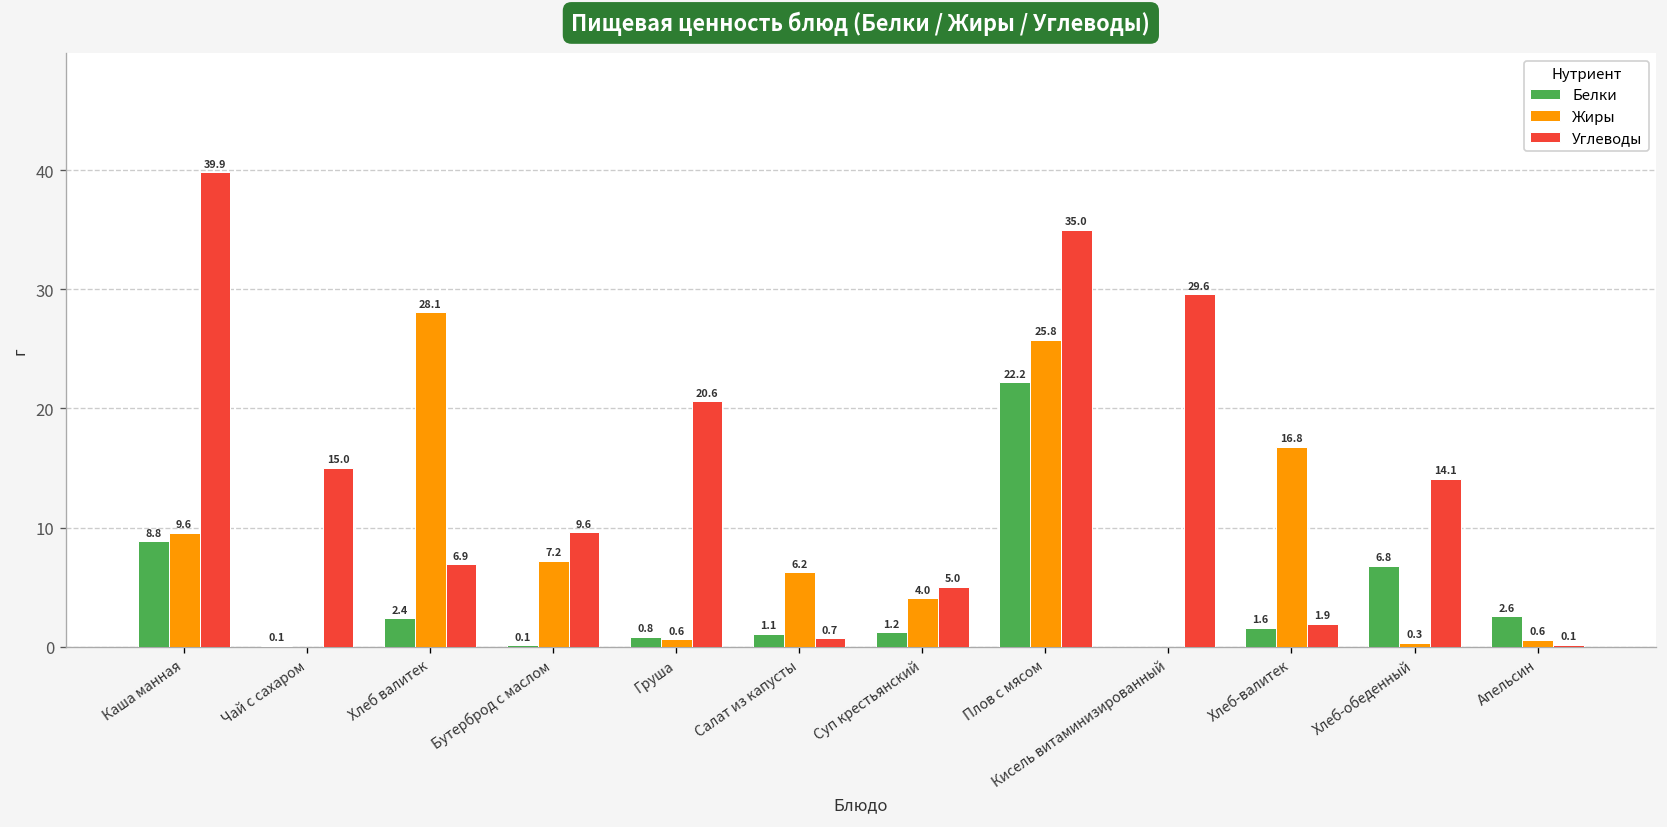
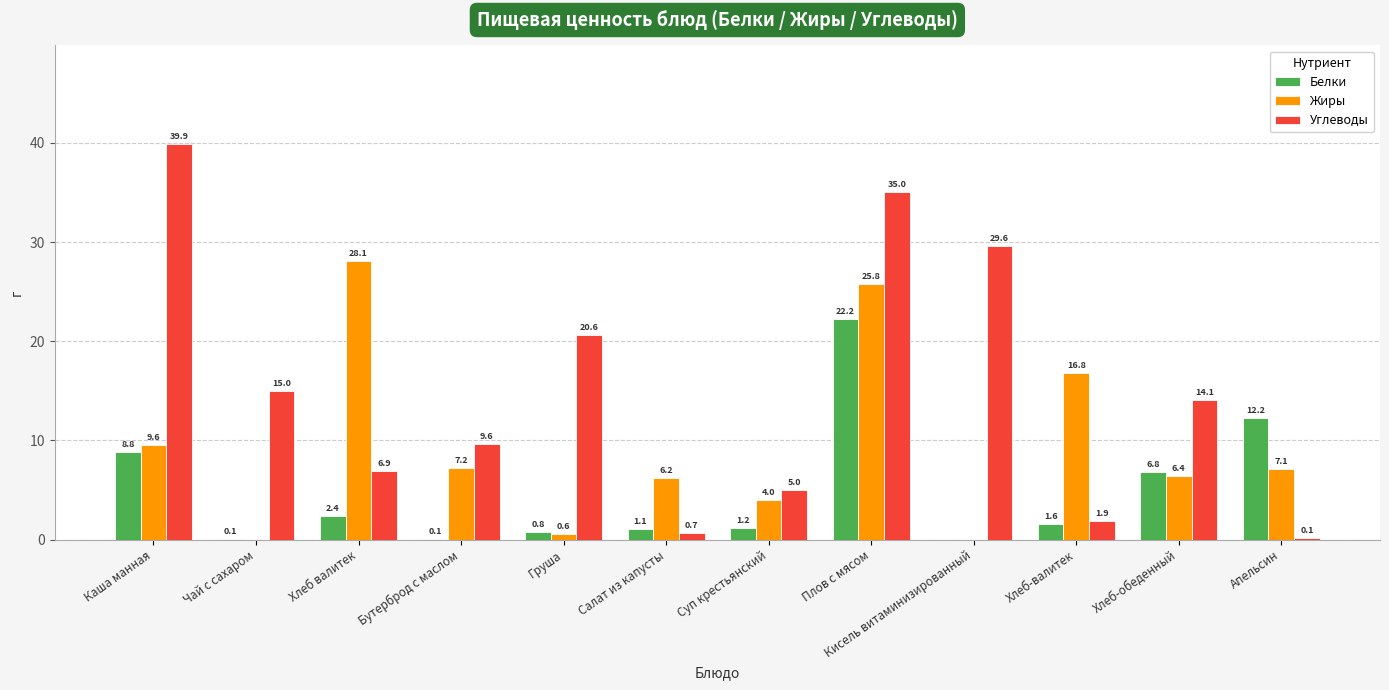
  {
    "Белки": {
      "Каша манная": 8.8,
      "Чай с сахаром": 0.1,
      "Хлеб валитек": 2.4,
      "Бутерброд с маслом": 0.1,
      "Груша": 0.8,
      "Салат из капусты": 1.1,
      "Суп крестьянский": 1.2,
      "Плов с мясом": 22.2,
      "Хлеб-валитек": 1.6,
      "Хлеб-обеденный": 6.8,
-     "Апельсин": 2.6
+     "Апельсин": 12.2
    },
    "Жиры": {
      "Каша манная": 9.6,
      "Хлеб валитек": 28.1,
      "Бутерброд с маслом": 7.2,
      "Груша": 0.6,
      "Салат из капусты": 6.2,
      "Суп крестьянский": 4.0,
      "Плов с мясом": 25.8,
      "Хлеб-валитек": 16.8,
-     "Хлеб-обеденный": 0.3,
-     "Апельсин": 0.6
+     "Хлеб-обеденный": 6.4,
+     "Апельсин": 7.1
    },
    "Углеводы": {
      "Каша манная": 39.9,
      "Чай с сахаром": 15.0,
      "Хлеб валитек": 6.9,
      "Бутерброд с маслом": 9.6,
      "Груша": 20.6,
      "Салат из капусты": 0.7,
      "Суп крестьянский": 5.0,
      "Плов с мясом": 35.0,
      "Кисель витаминизированный": 29.6,
      "Хлеб-валитек": 1.9,
      "Хлеб-обеденный": 14.1,
      "Апельсин": 0.1
    }
  }
